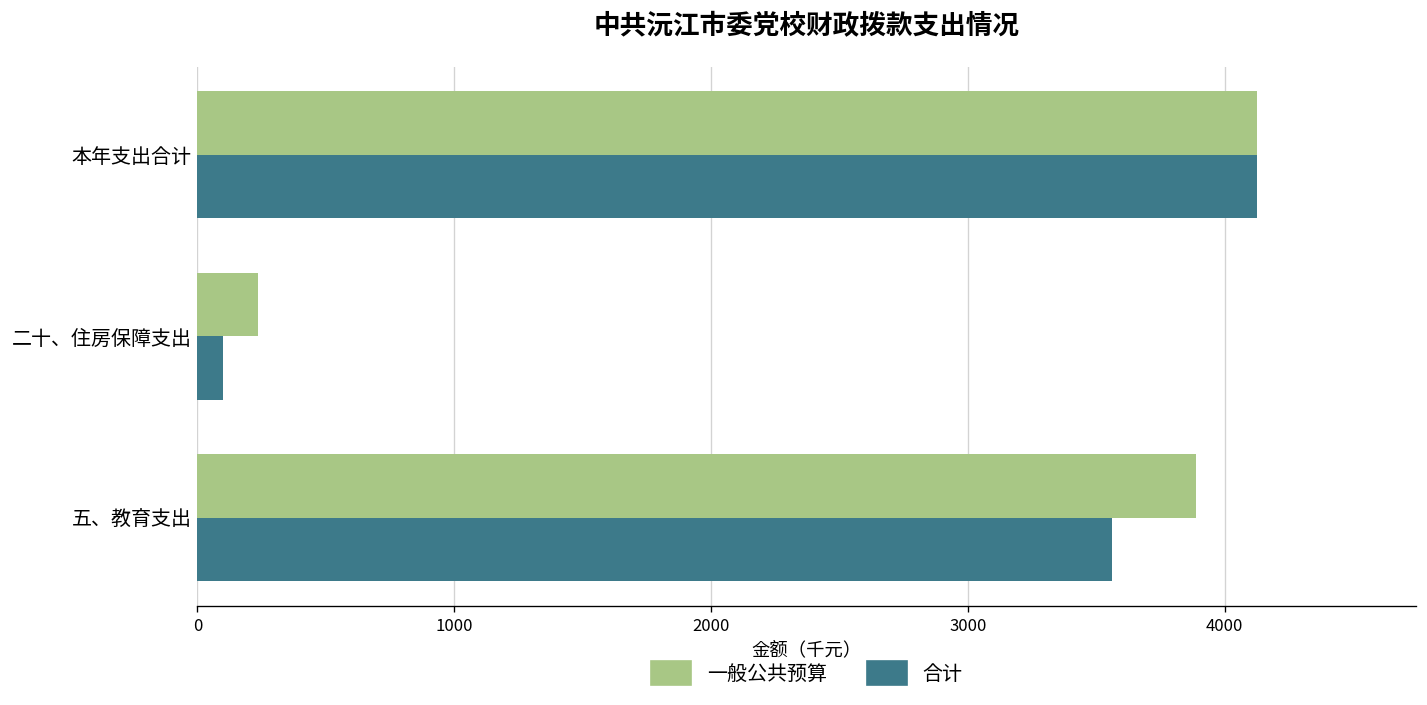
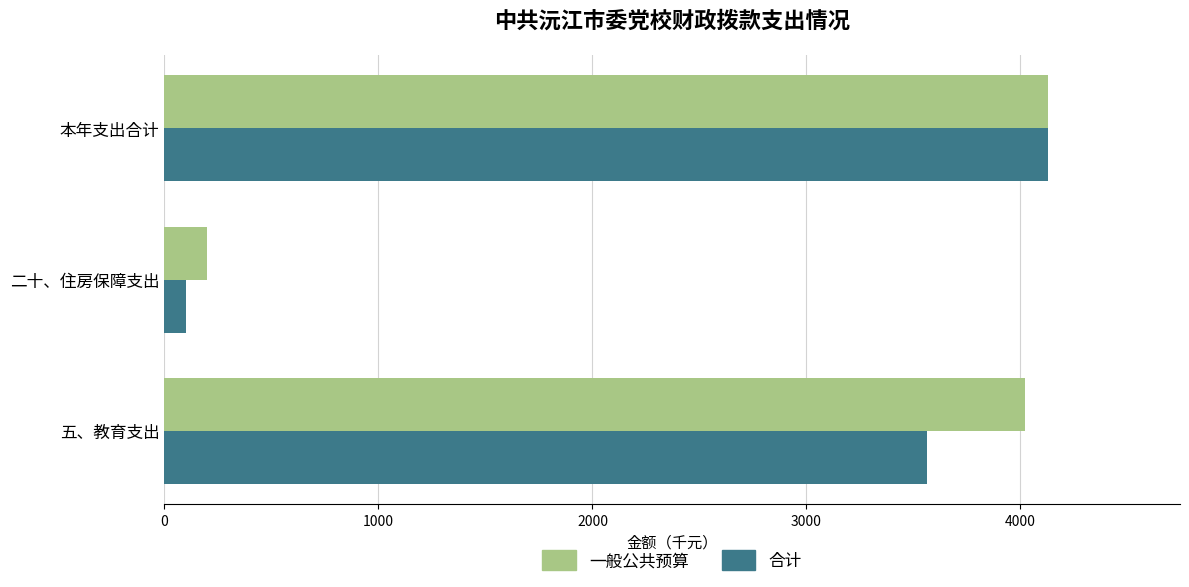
  {
    "一般公共预算": {
      "本年支出合计": 4130,
-     "二十、住房保障支出": 240,
-     "五、教育支出": 3890
+     "二十、住房保障支出": 200,
+     "五、教育支出": 4020
    },
    "合计": {
      "本年支出合计": 4130,
      "二十、住房保障支出": 100,
      "五、教育支出": 3560
    }
  }
